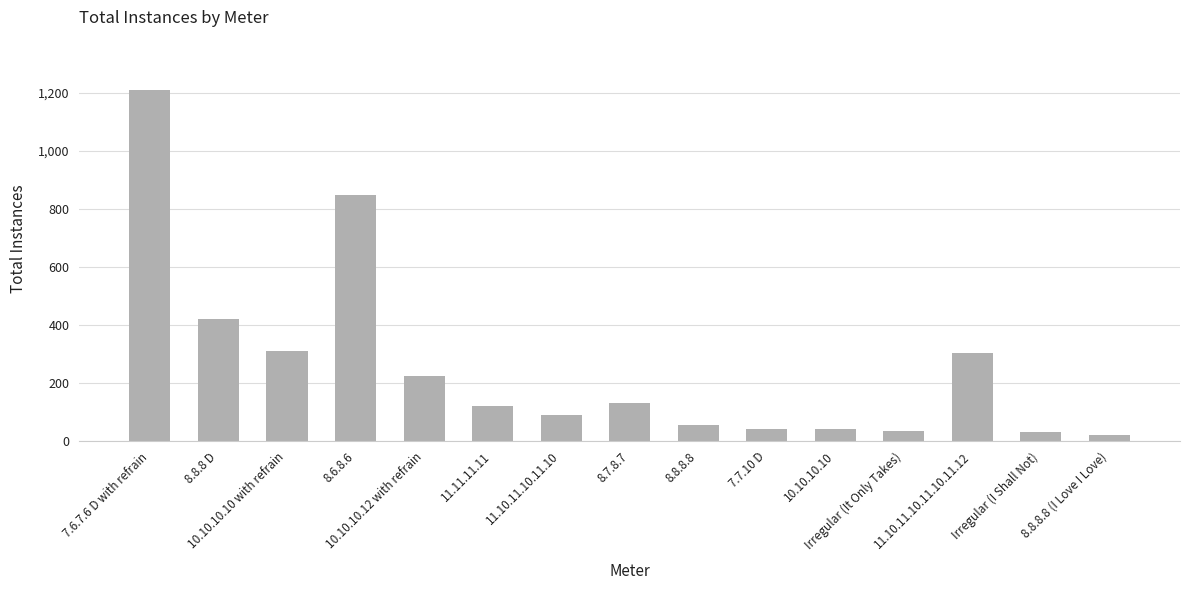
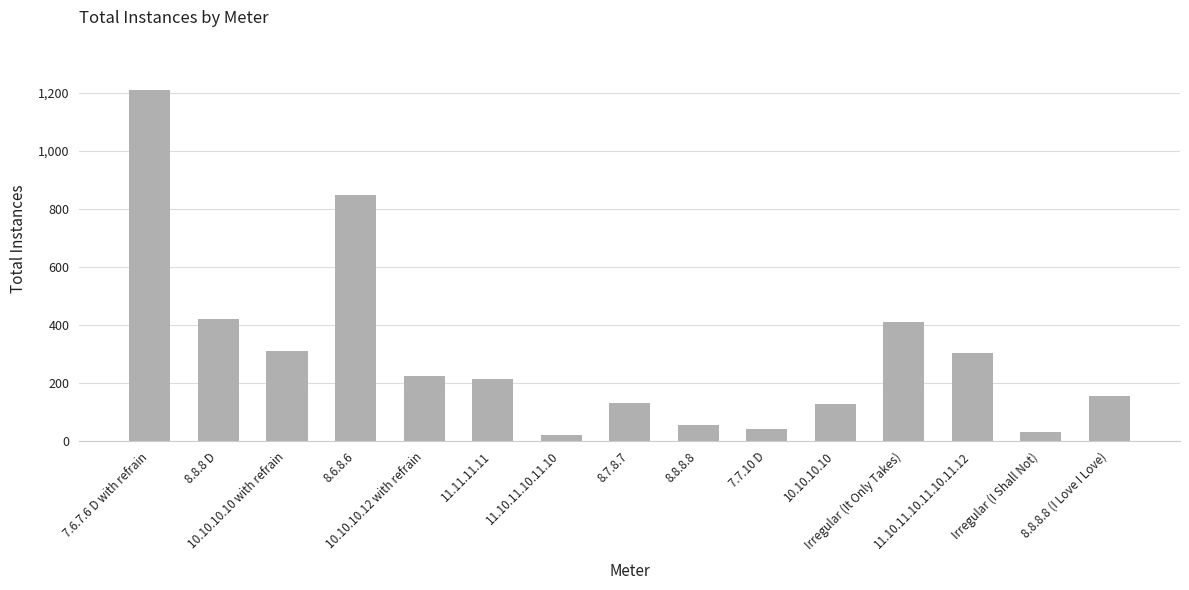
  {
    "7.6.7.6 D with refrain": "1,210",
    "8.8.8 D": "420",
    "10.10.10.10 with refrain": "310",
    "8.6.8.6": "850",
    "10.10.10.12 with refrain": "220",
-   "11.11.11.11": "120",
-   "11.10.11.10.11.10": "90",
+   "11.11.11.11": "210",
+   "11.10.11.10.11.10": "20",
    "8.7.8.7": "130",
    "8.8.8.8": "60",
    "7.7.10 D": "40",
-   "10.10.10.10": "40",
-   "Irregular (It Only Takes)": "30",
+   "10.10.10.10": "130",
+   "Irregular (It Only Takes)": "410",
    "11.10.11.10.11.10.11.12": "300",
    "Irregular (I Shall Not)": "30",
-   "8.8.8.8 (I Love I Love)": "20"
+   "8.8.8.8 (I Love I Love)": "160"
  }
